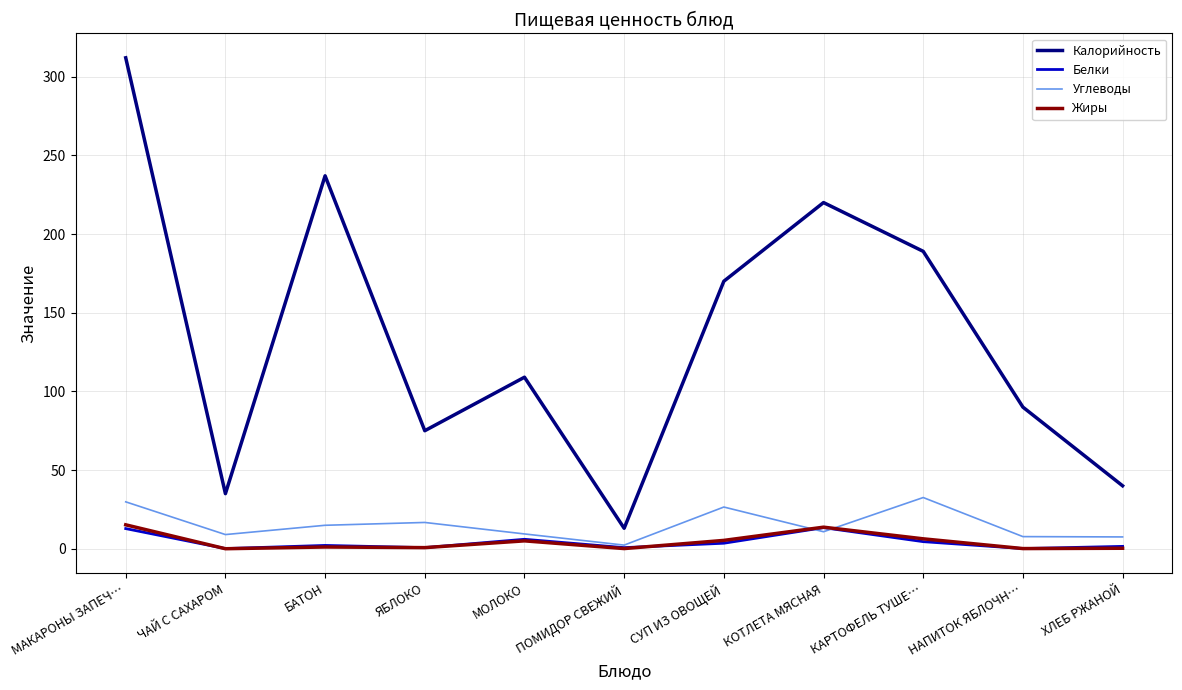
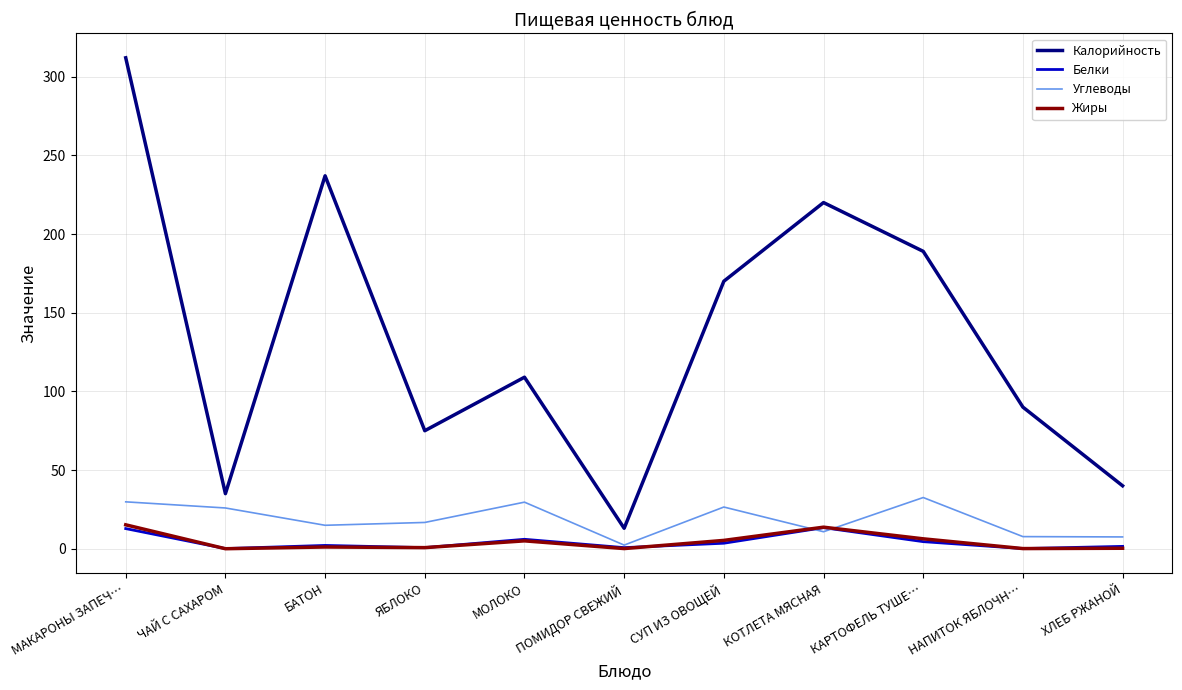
  {
    "Калорийность": {
      "МАКАРОНЫ ЗАПЕЧ…": 312,
      "ЧАЙ С САХАРОМ": 35,
      "БАТОН": 237,
      "ЯБЛОКО": 75,
      "МОЛОКО": 109,
      "ПОМИДОР СВЕЖИЙ": 13,
      "СУП ИЗ ОВОЩЕЙ": 170,
      "КОТЛЕТА МЯСНАЯ": 220,
      "КАРТОФЕЛЬ ТУШЕ…": 189,
      "НАПИТОК ЯБЛОЧН…": 90,
      "ХЛЕБ РЖАНОЙ": 40
    },
    "Белки": {
      "МАКАРОНЫ ЗАПЕЧ…": 13,
      "СУП ИЗ ОВОЩЕЙ": 4,
      "КАРТОФЕЛЬ ТУШЕ…": 5
    },
    "Углеводы": {
      "МАКАРОНЫ ЗАПЕЧ…": 30,
-     "ЧАЙ С САХАРОМ": 9,
+     "ЧАЙ С САХАРОМ": 26,
      "БАТОН": 15,
      "ЯБЛОКО": 17,
-     "МОЛОКО": 9,
+     "МОЛОКО": 30,
      "СУП ИЗ ОВОЩЕЙ": 27,
      "КОТЛЕТА МЯСНАЯ": 11,
      "КАРТОФЕЛЬ ТУШЕ…": 33,
      "НАПИТОК ЯБЛОЧН…": 8,
      "ХЛЕБ РЖАНОЙ": 8
    },
    "Жиры": {
      "МАКАРОНЫ ЗАПЕЧ…": 15,
      "СУП ИЗ ОВОЩЕЙ": 5,
      "КАРТОФЕЛЬ ТУШЕ…": 6
    }
  }
